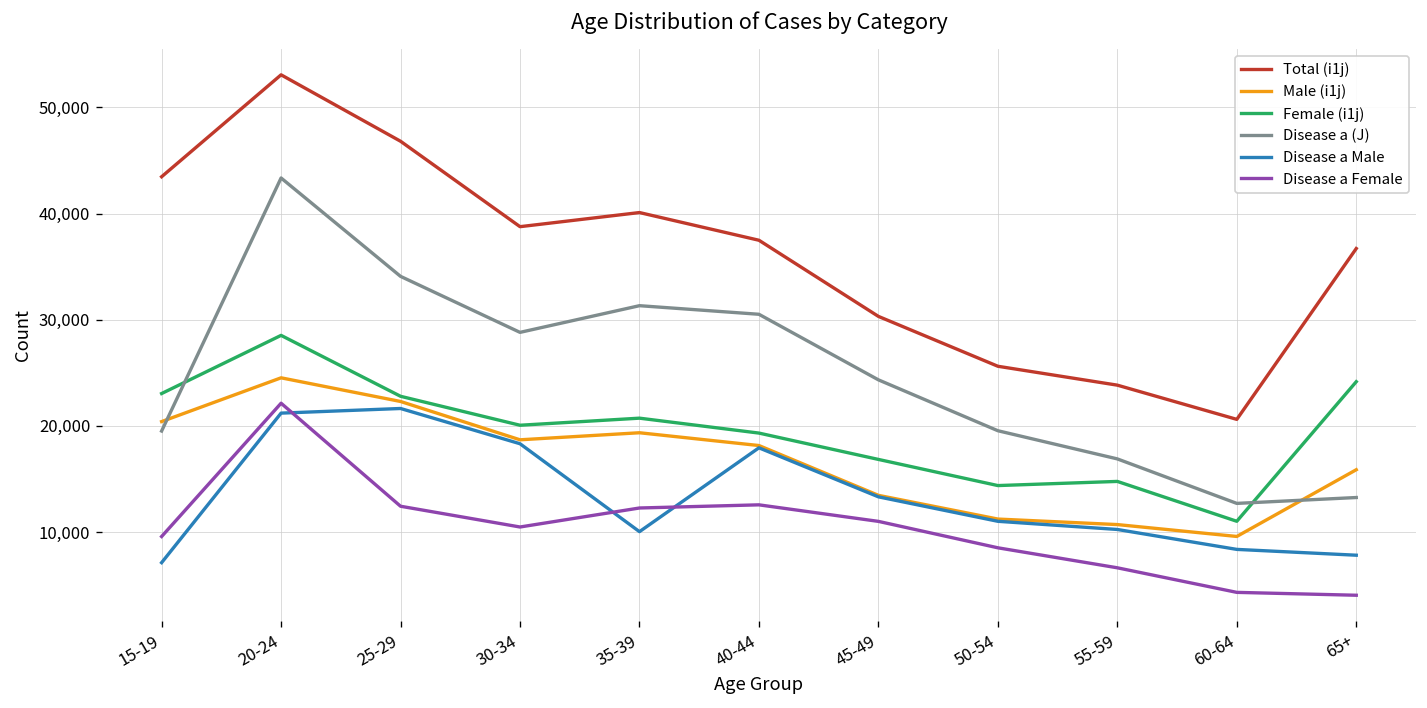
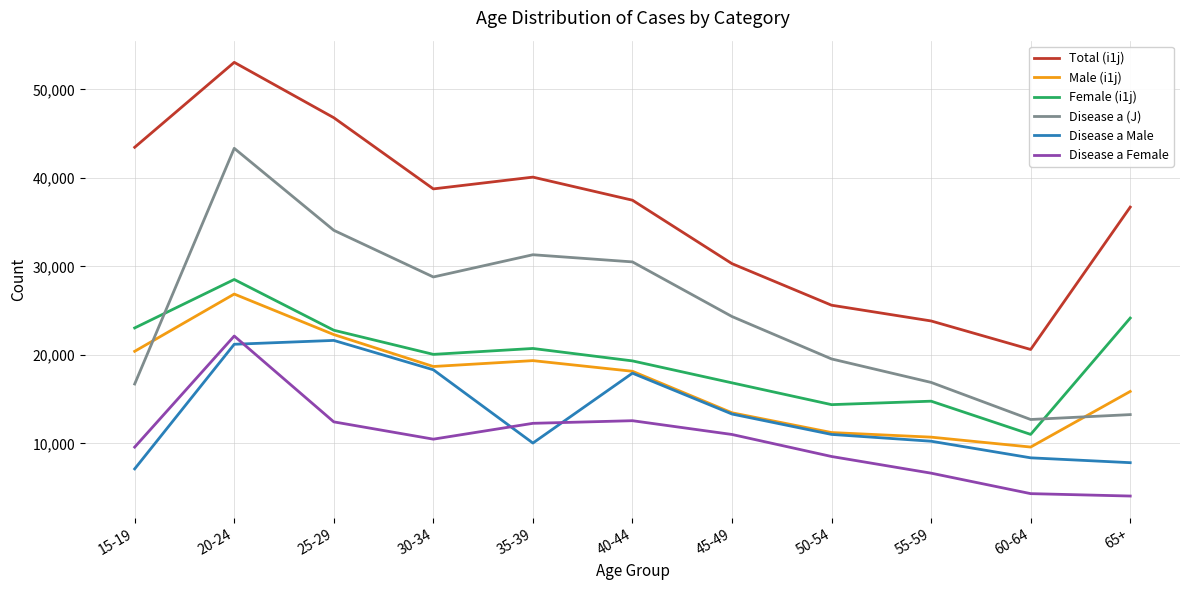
  {
    "Total (i1j)": {
      "15-19": "43,000",
      "20-24": "53,000",
      "25-29": "47,000",
      "30-34": "39,000",
      "35-39": "40,000",
      "40-44": "37,000",
      "45-49": "30,000",
      "50-54": "26,000",
      "55-59": "24,000",
      "60-64": "21,000",
      "65+": "37,000"
    },
    "Male (i1j)": {
      "15-19": "20,000",
-     "20-24": "25,000",
+     "20-24": "27,000",
      "25-29": "22,000",
      "30-34": "19,000",
      "35-39": "19,000",
      "55-59": "11,000",
      "60-64": "10,000",
      "65+": "16,000"
    },
    "Female (i1j)": {
      "15-19": "23,000",
      "20-24": "29,000",
      "25-29": "23,000",
      "30-34": "20,000",
      "35-39": "21,000",
      "40-44": "19,000",
      "45-49": "17,000",
      "50-54": "14,000",
      "55-59": "15,000",
      "60-64": "11,000",
      "65+": "24,000"
    },
    "Disease a (J)": {
-     "15-19": "20,000",
+     "15-19": "17,000",
      "20-24": "43,000",
      "25-29": "34,000",
      "30-34": "29,000",
      "35-39": "31,000",
      "40-44": "31,000",
      "45-49": "24,000",
      "50-54": "20,000",
      "55-59": "17,000",
      "60-64": "13,000",
      "65+": "13,000"
    },
    "Disease a Male": {
      "15-19": "7,000",
      "20-24": "21,000",
      "25-29": "22,000",
      "30-34": "18,000",
      "35-39": "10,000",
      "55-59": "10,000",
      "60-64": "8,000",
      "65+": "8,000"
    },
    "Disease a Female": {
      "15-19": "10,000",
      "20-24": "22,000",
      "25-29": "12,000",
      "30-34": "10,000",
      "35-39": "12,000",
      "40-44": "13,000",
      "45-49": "11,000",
      "50-54": "9,000",
      "55-59": "7,000",
      "60-64": "4,000",
      "65+": "4,000"
    }
  }
